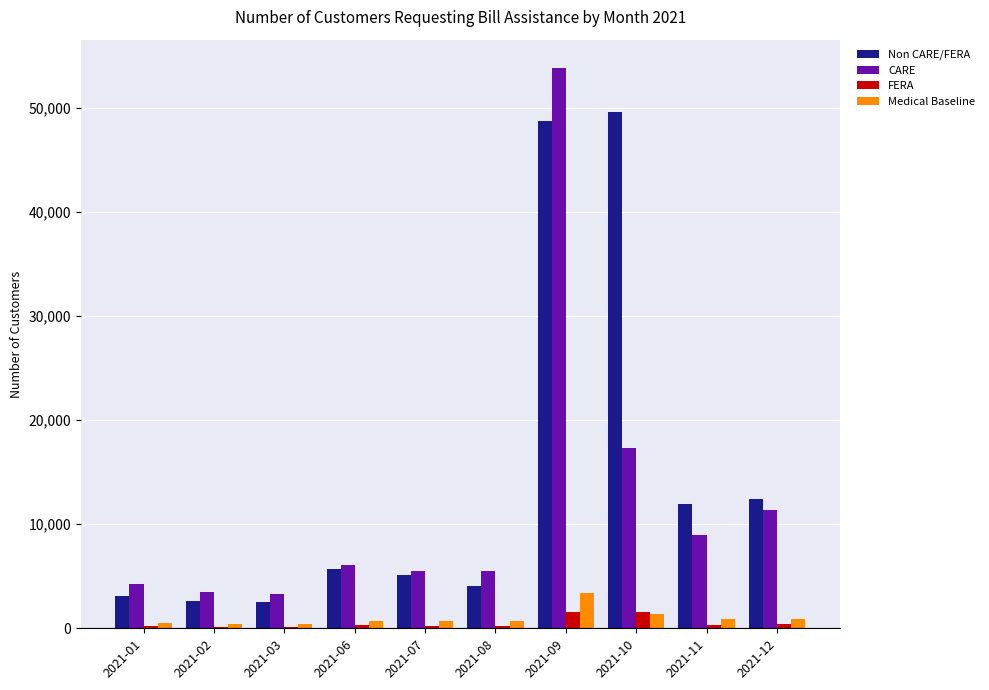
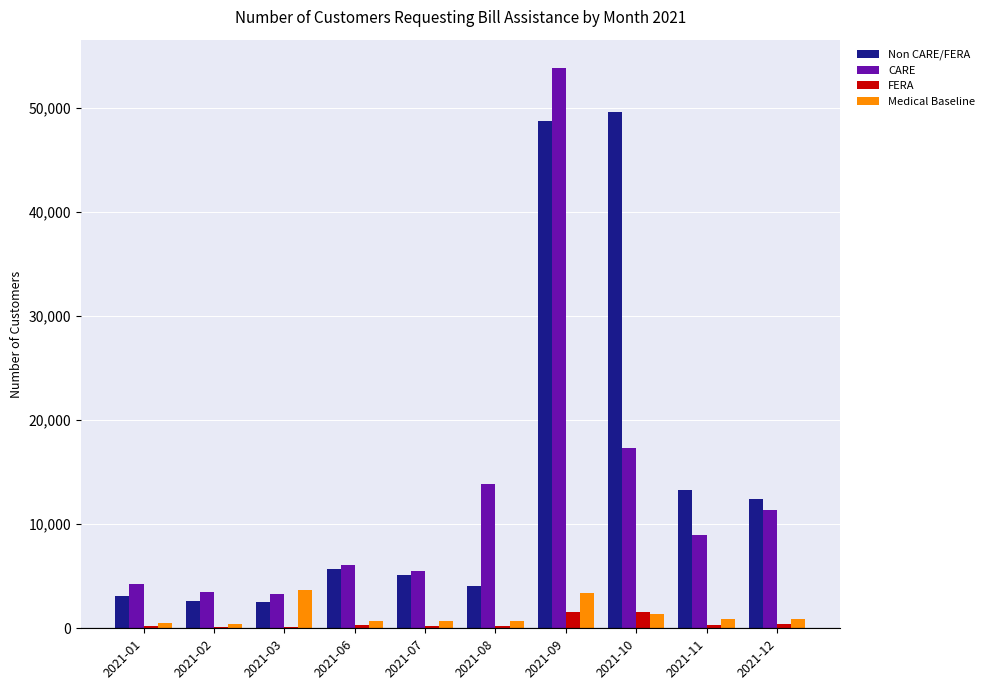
  {
    "Non CARE/FERA": {
      "2021-01": "3,100",
      "2021-02": "2,600",
      "2021-03": "2,600",
      "2021-06": "5,700",
      "2021-07": "5,100",
      "2021-08": "4,000",
      "2021-09": "48,800",
      "2021-10": "49,600",
-     "2021-11": "12,000",
+     "2021-11": "13,300",
      "2021-12": "12,500"
    },
    "CARE": {
      "2021-01": "4,200",
      "2021-02": "3,500",
      "2021-03": "3,300",
      "2021-06": "6,100",
      "2021-07": "5,500",
-     "2021-08": "5,600",
+     "2021-08": "13,800",
      "2021-09": "53,900",
      "2021-10": "17,300",
      "2021-11": "9,000",
      "2021-12": "11,400"
    },
    "FERA": {
      "2021-06": "300",
      "2021-08": "200",
      "2021-09": "1,500",
      "2021-10": "1,600",
      "2021-11": "300",
      "2021-12": "400"
    },
    "Medical Baseline": {
      "2021-01": "500",
      "2021-02": "400",
-     "2021-03": "400",
+     "2021-03": "3,700",
      "2021-06": "700",
      "2021-07": "700",
      "2021-08": "700",
      "2021-09": "3,400",
      "2021-10": "1,300",
      "2021-11": "900",
      "2021-12": "900"
    }
  }
